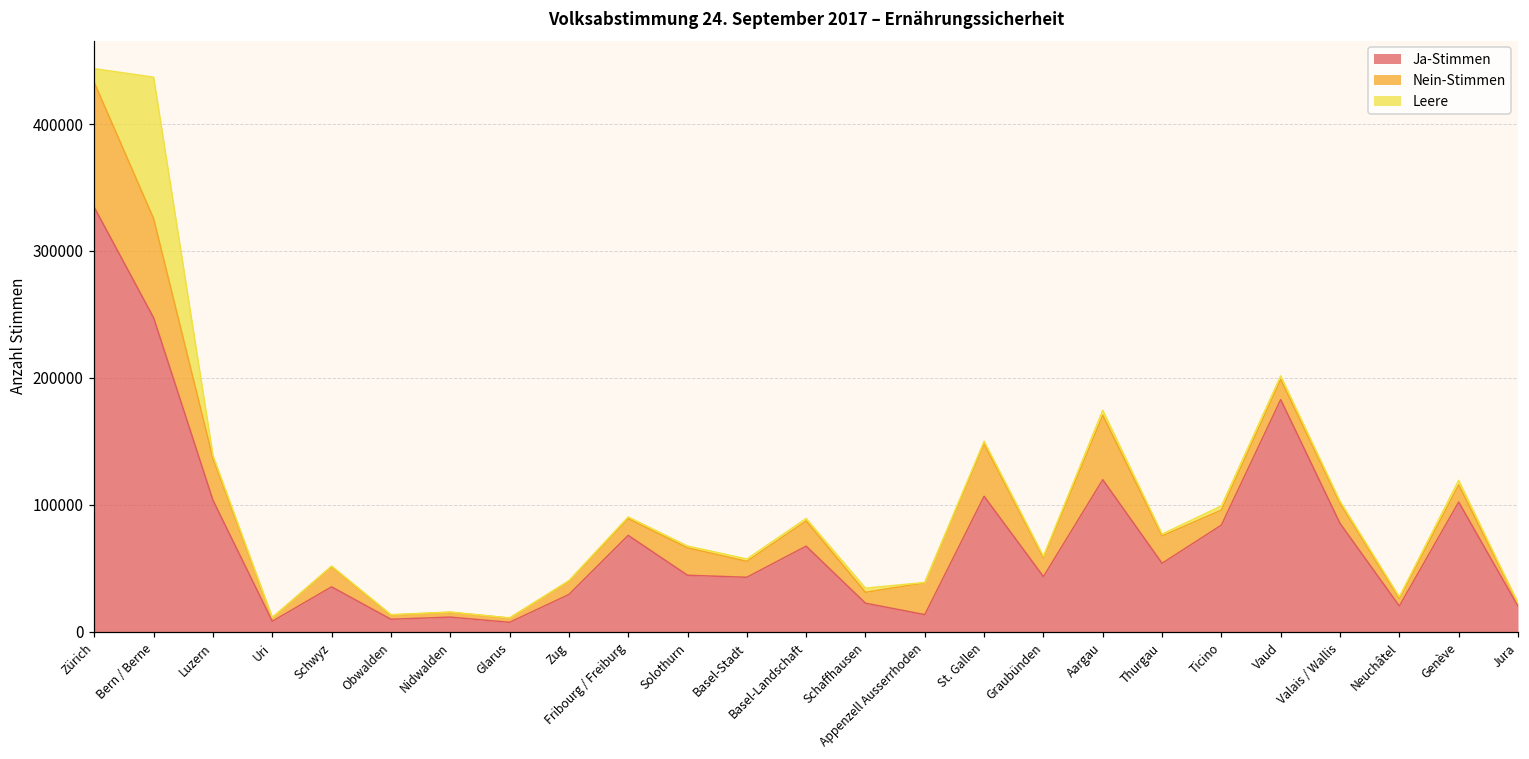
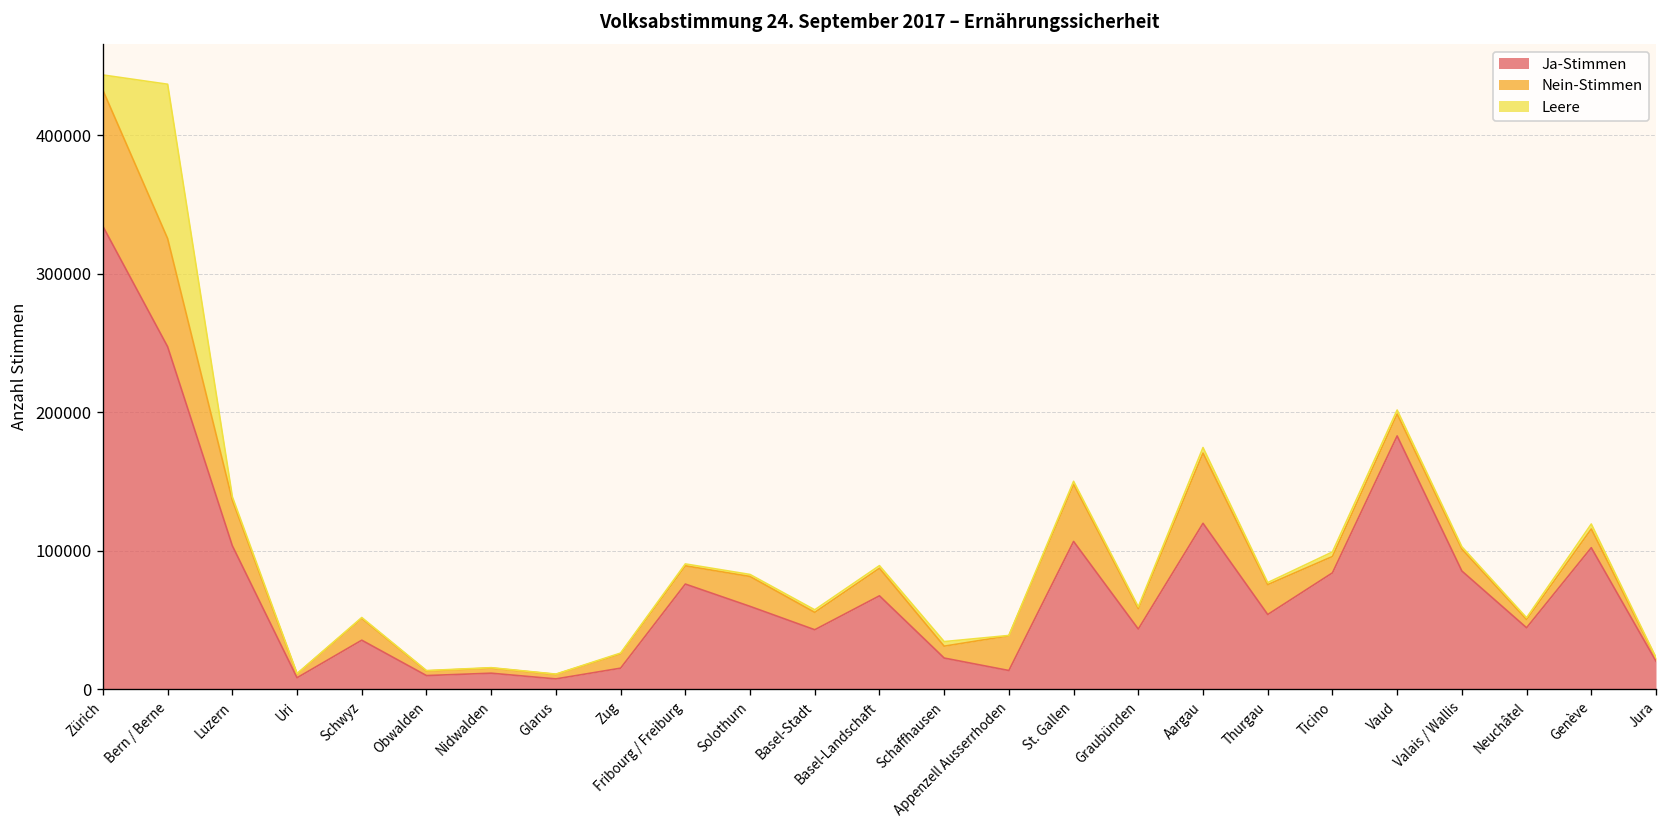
  {
    "Ja-Stimmen": {
      "Zürich": 334000,
      "Bern / Berne": 247000,
      "Luzern": 104000,
      "Uri": 8000,
      "Schwyz": 35000,
      "Obwalden": 10000,
      "Nidwalden": 12000,
      "Glarus": 7000,
-     "Zug": 29000,
+     "Zug": 15000,
      "Fribourg / Freiburg": 76000,
-     "Solothurn": 44000,
+     "Solothurn": 60000,
      "Basel-Stadt": 43000,
      "Basel-Landschaft": 67000,
      "Schaffhausen": 22000,
      "Appenzell Ausserrhoden": 13000,
      "St. Gallen": 107000,
      "Graubünden": 43000,
      "Aargau": 120000,
      "Thurgau": 54000,
      "Ticino": 84000,
      "Vaud": 183000,
      "Valais / Wallis": 85000,
-     "Neuchâtel": 20000,
+     "Neuchâtel": 44000,
      "Genève": 102000,
      "Jura": 20000
    },
    "Nein-Stimmen": {
      "Zürich": 98000,
      "Bern / Berne": 78000,
      "Luzern": 33000,
      "Schaffhausen": 9000,
      "Aargau": 51000,
      "Ticino": 12000,
      "Vaud": 16000,
      "Genève": 13000
    },
    "Leere": {
      "Zürich": 11000,
      "Bern / Berne": 111000,
      "Luzern": 2000,
      "Schaffhausen": 3000,
      "Aargau": 4000,
      "Ticino": 3000,
      "Vaud": 3000,
      "Genève": 4000
    }
  }
